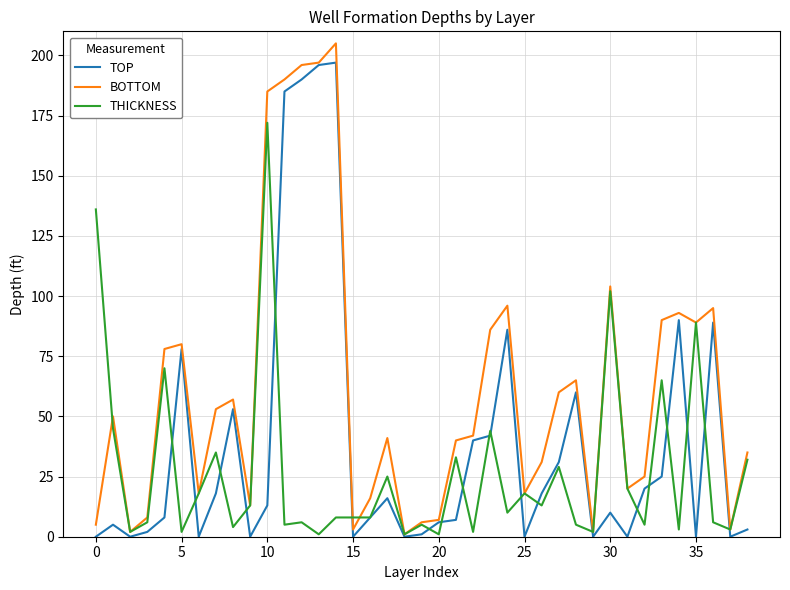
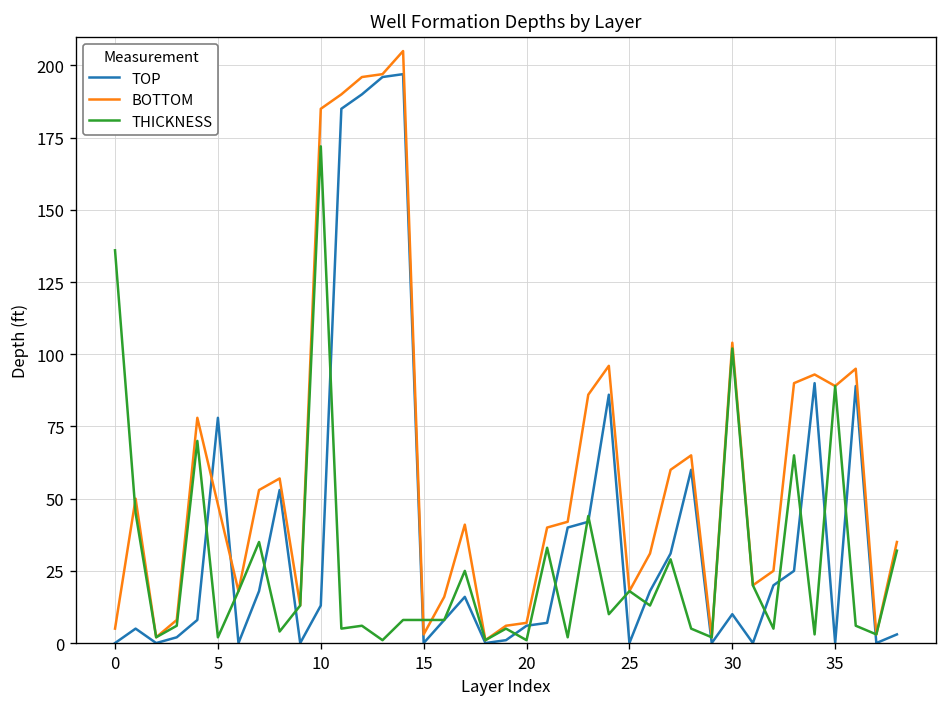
  {
    "TOP": {
      "0": 0,
      "5": 78,
      "10": 13,
      "15": 0,
      "25": 0,
      "30": 10,
      "35": 0
    },
    "BOTTOM": {
      "0": 5,
-     "5": 80,
+     "5": 48,
      "10": 185,
      "15": 3,
      "30": 104
    },
    "THICKNESS": {
      "0": 136,
      "5": 2,
      "10": 172,
      "15": 8,
      "20": 1,
      "30": 102
    }
  }
